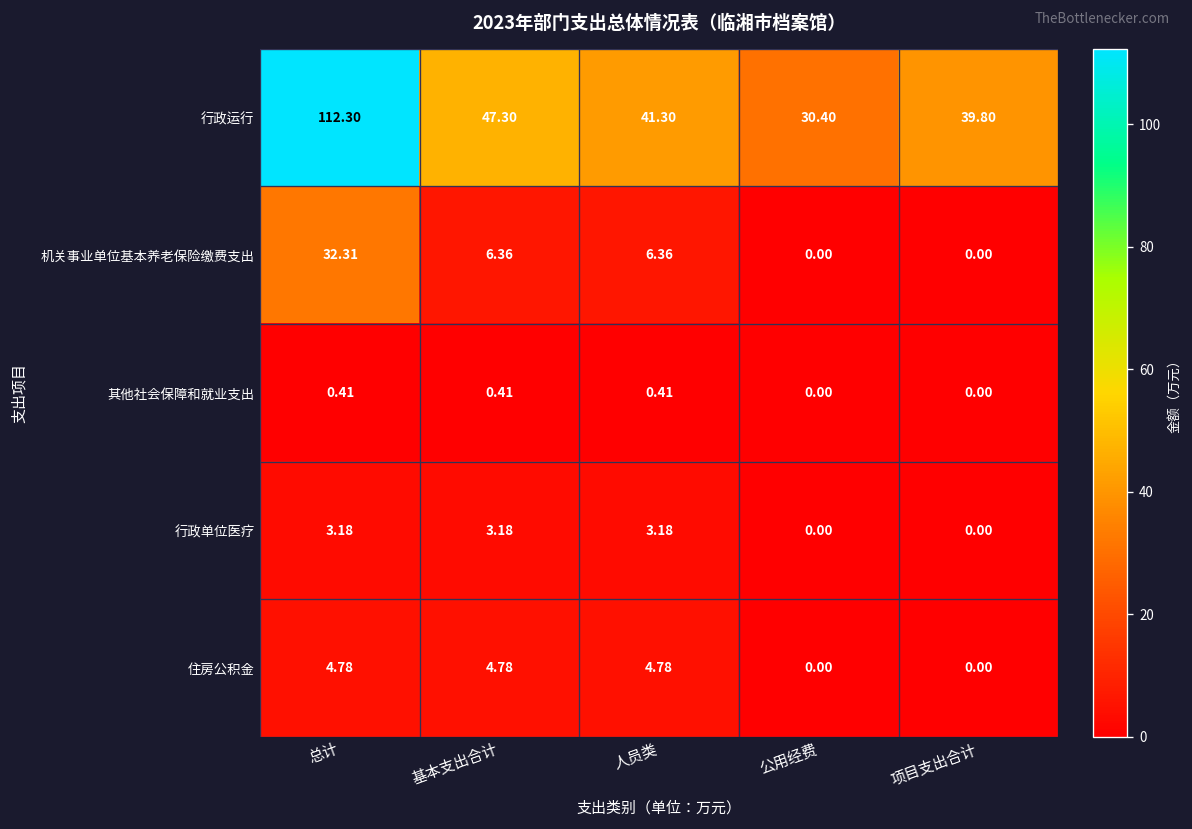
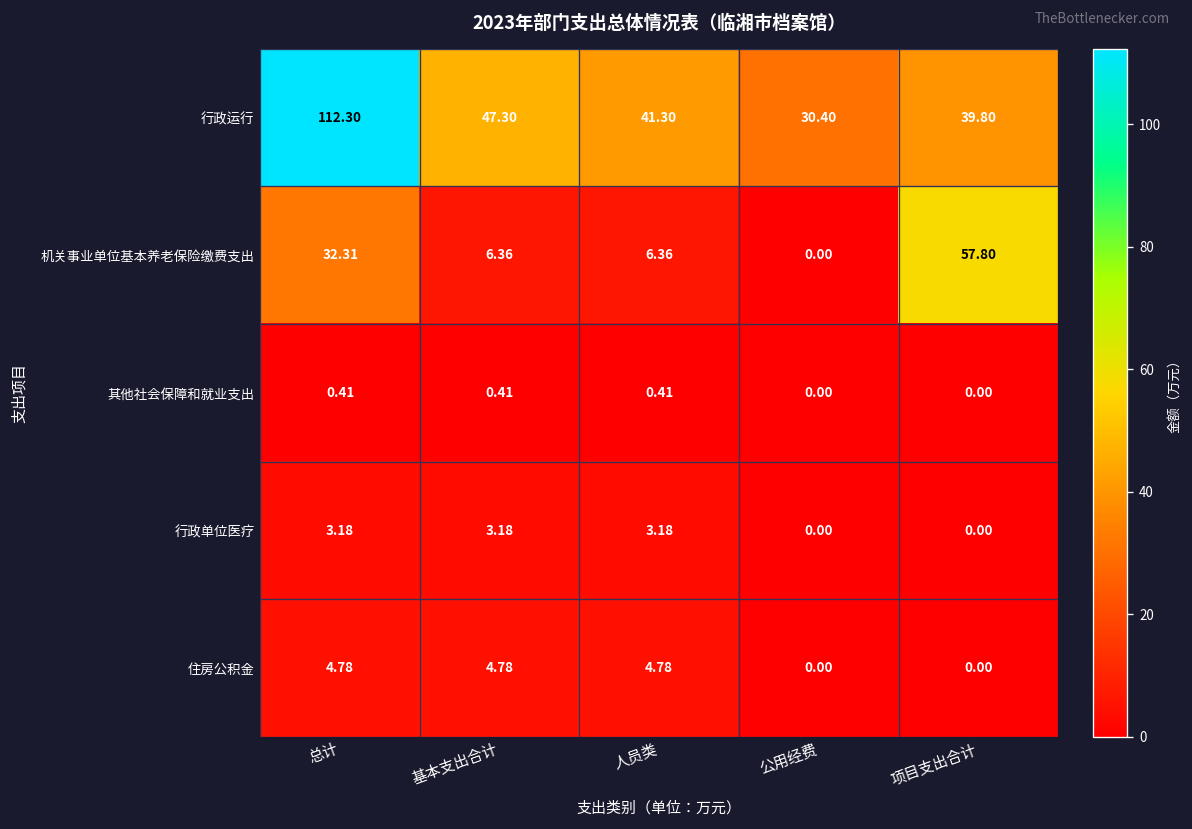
  {
    "行政运行": {
      "总计": 112.30,
      "基本支出合计": 47.30,
      "人员类": 41.30,
      "公用经费": 30.40,
      "项目支出合计": 39.80
    },
    "机关事业单位基本养老保险缴费支出": {
      "总计": 32.31,
      "基本支出合计": 6.36,
      "人员类": 6.36,
      "公用经费": 0.00,
-     "项目支出合计": 0.00
+     "项目支出合计": 57.80
    },
    "其他社会保障和就业支出": {
      "总计": 0.41,
      "基本支出合计": 0.41,
      "人员类": 0.41,
      "公用经费": 0.00,
      "项目支出合计": 0.00
    },
    "行政单位医疗": {
      "总计": 3.18,
      "基本支出合计": 3.18,
      "人员类": 3.18,
      "公用经费": 0.00,
      "项目支出合计": 0.00
    },
    "住房公积金": {
      "总计": 4.78,
      "基本支出合计": 4.78,
      "人员类": 4.78,
      "公用经费": 0.00,
      "项目支出合计": 0.00
    }
  }
